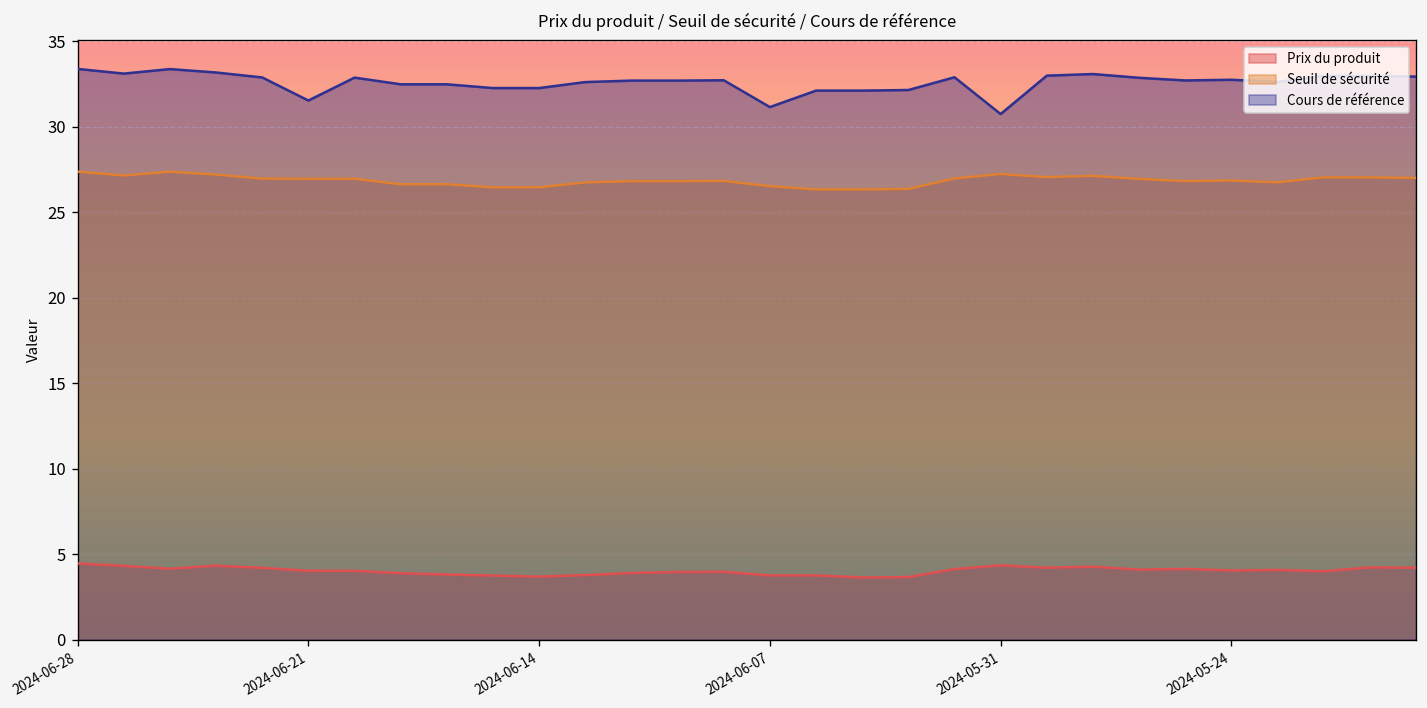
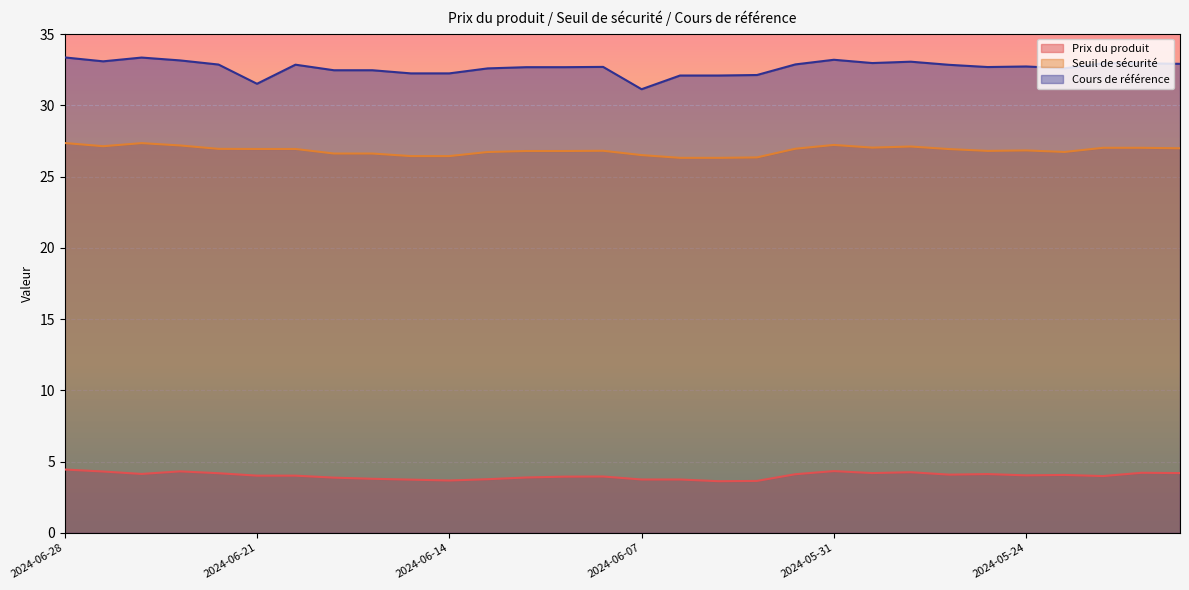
  {
    "Cours de référence": {
      "2024-06-28": 33.4,
      "2024-06-21": 31.5,
      "2024-06-14": 32.3,
      "2024-06-07": 31.1,
-     "2024-05-31": 30.7,
+     "2024-05-31": 33.2,
      "2024-05-24": 32.7
    }
  }
